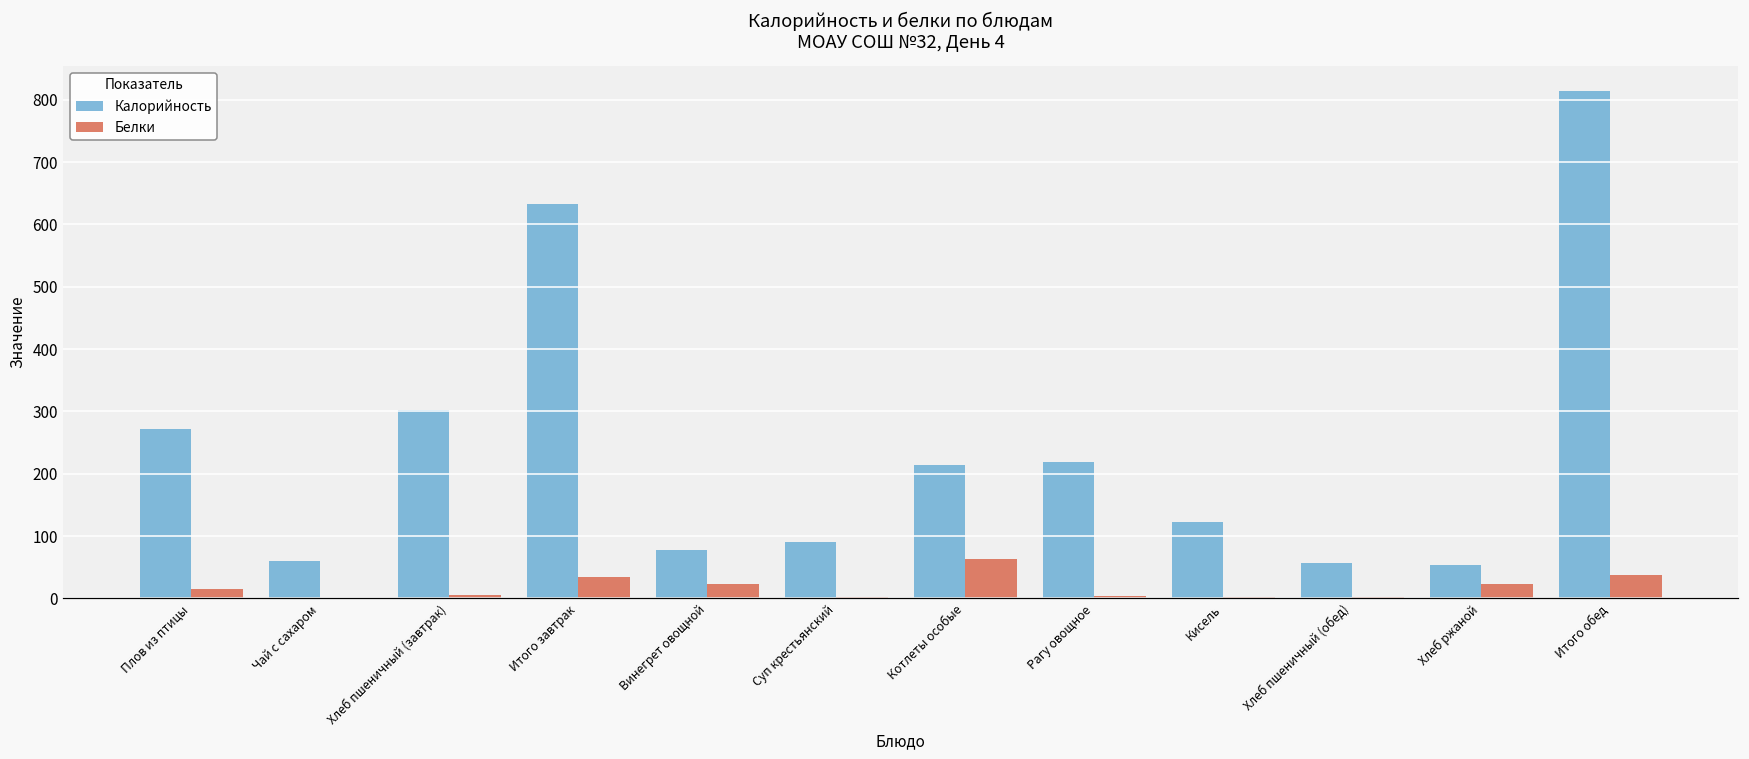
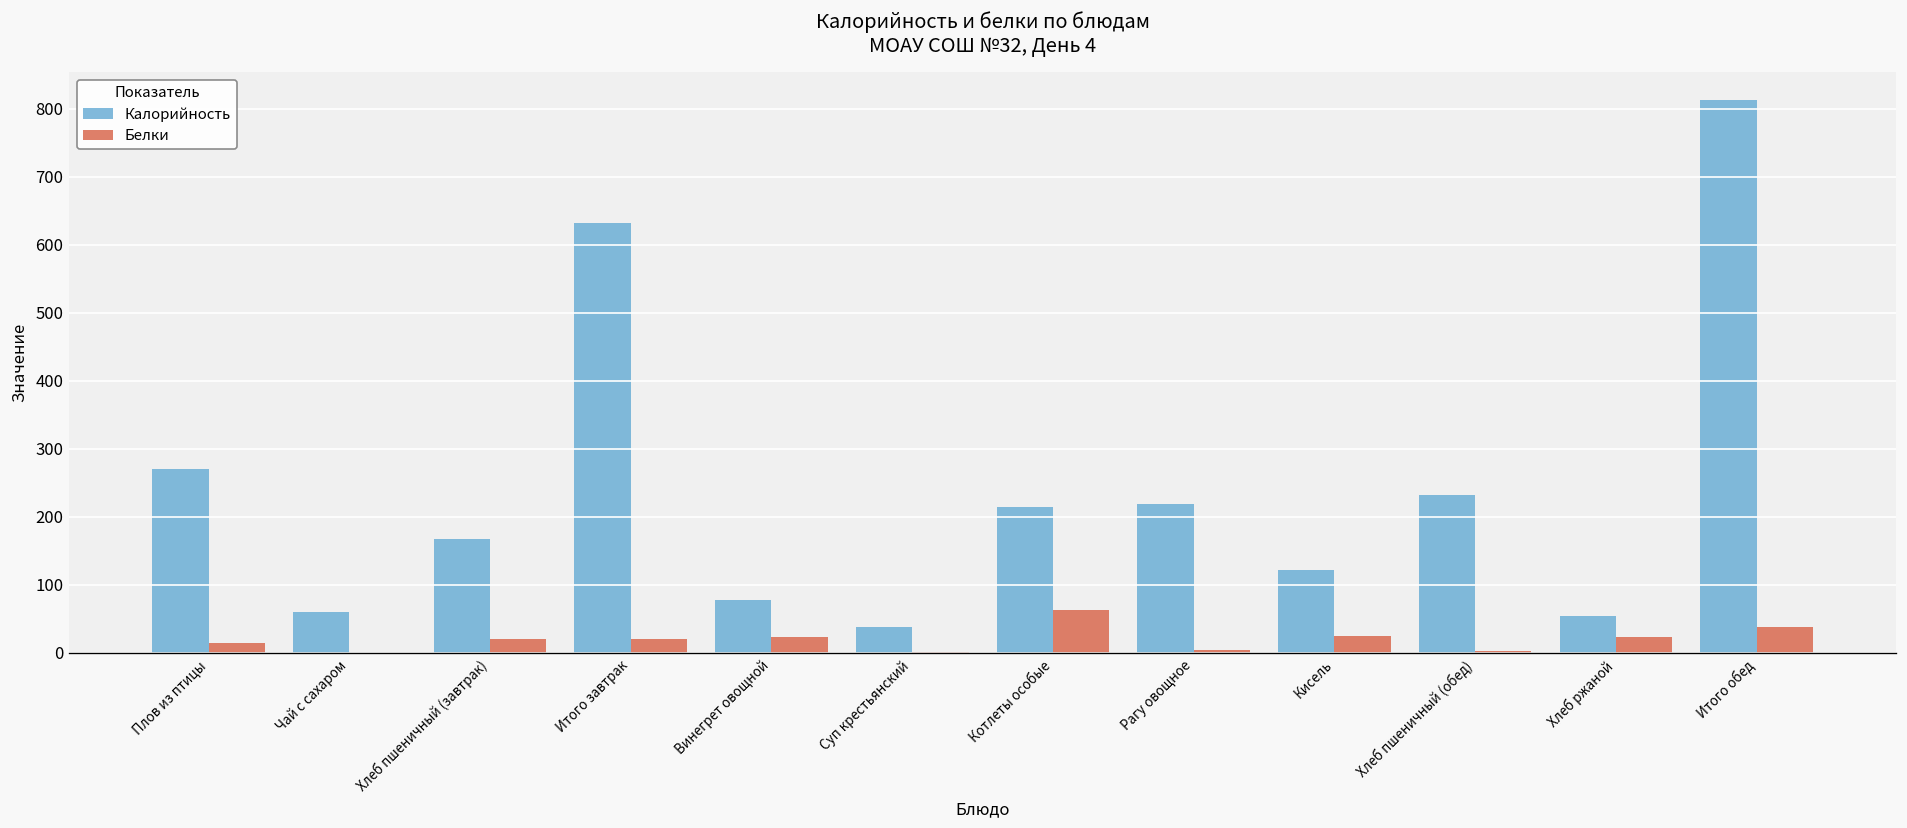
  {
    "Калорийность": {
      "Плов из птицы": 270,
      "Чай с сахаром": 60,
-     "Хлеб пшеничный (завтрак)": 300,
+     "Хлеб пшеничный (завтрак)": 170,
      "Итого завтрак": 630,
      "Винегрет овощной": 80,
-     "Суп крестьянский": 90,
+     "Суп крестьянский": 40,
      "Котлеты особые": 210,
      "Рагу овощное": 220,
      "Кисель": 120,
-     "Хлеб пшеничный (обед)": 60,
+     "Хлеб пшеничный (обед)": 230,
      "Хлеб ржаной": 50,
      "Итого обед": 810
    },
    "Белки": {
      "Плов из птицы": 10,
-     "Хлеб пшеничный (завтрак)": 10,
-     "Итого завтрак": 30,
+     "Хлеб пшеничный (завтрак)": 20,
+     "Итого завтрак": 20,
      "Винегрет овощной": 20,
      "Котлеты особые": 60,
-     "Кисель": 0,
+     "Кисель": 20,
      "Хлеб ржаной": 20,
      "Итого обед": 40
    }
  }
